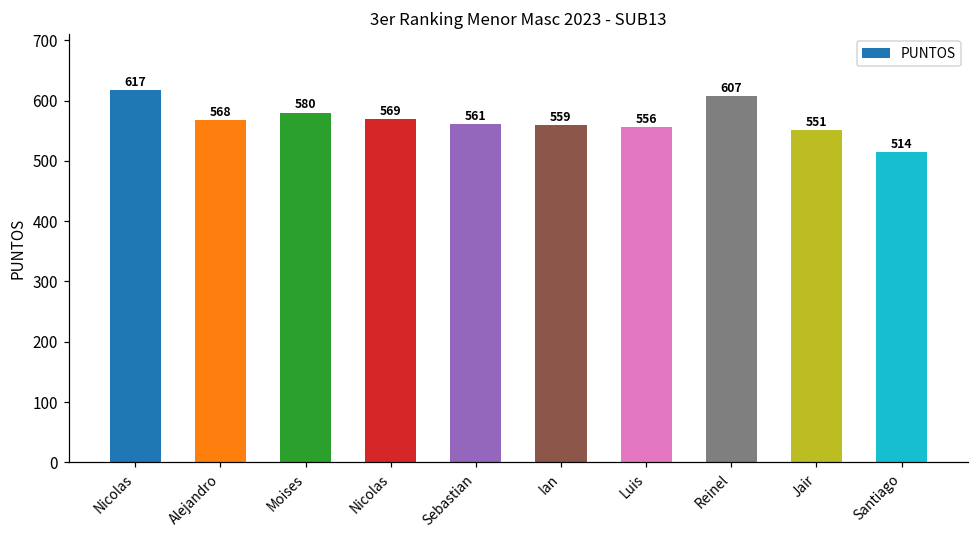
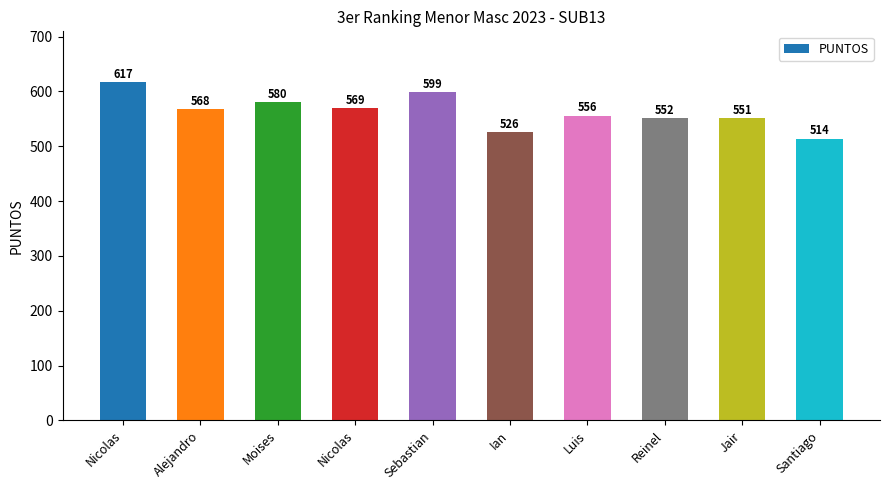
  {
    "Alejandro": 568,
    "Moises": 580,
-   "Sebastian": 561,
-   "Ian": 559,
+   "Sebastian": 599,
+   "Ian": 526,
    "Luis": 556,
-   "Reinel": 607,
+   "Reinel": 552,
    "Jair": 551,
    "Santiago": 514
  }
